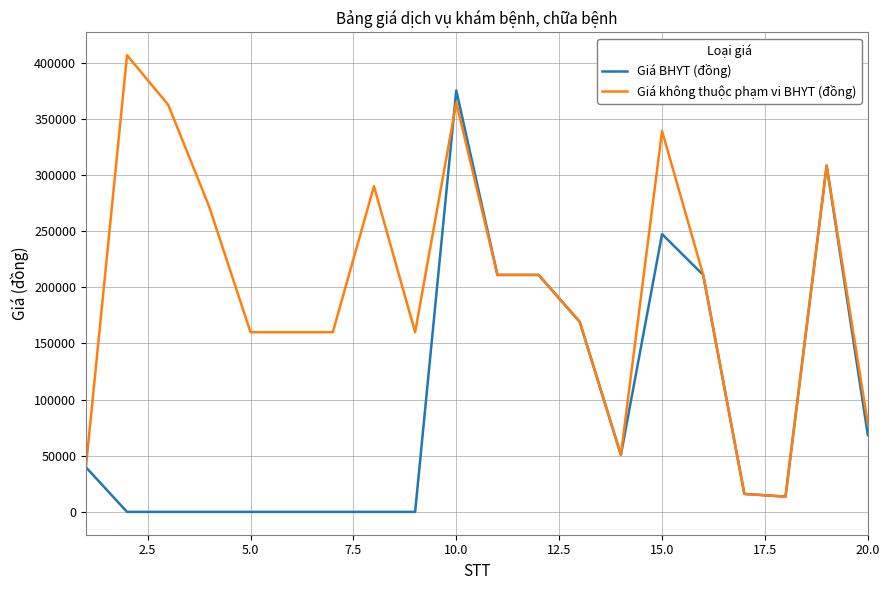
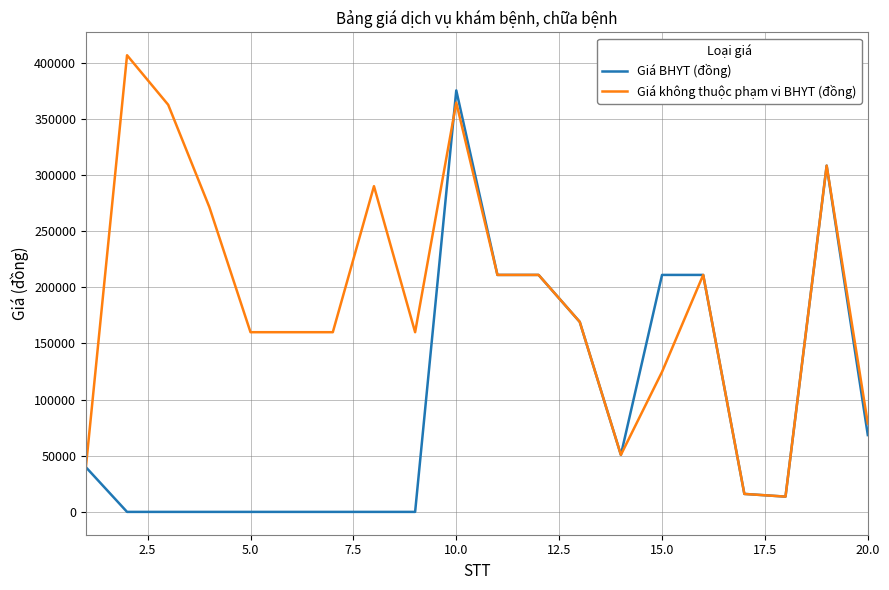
  {
    "Giá BHYT (đồng)": {
      "5.0": 0,
      "10.0": 375000,
-     "15.0": 247000,
+     "15.0": 211000,
      "20.0": 68000
    },
    "Giá không thuộc phạm vi BHYT (đồng)": {
      "5.0": 160000,
      "10.0": 364000,
-     "15.0": 339000,
+     "15.0": 125000,
      "20.0": 79000
    }
  }
